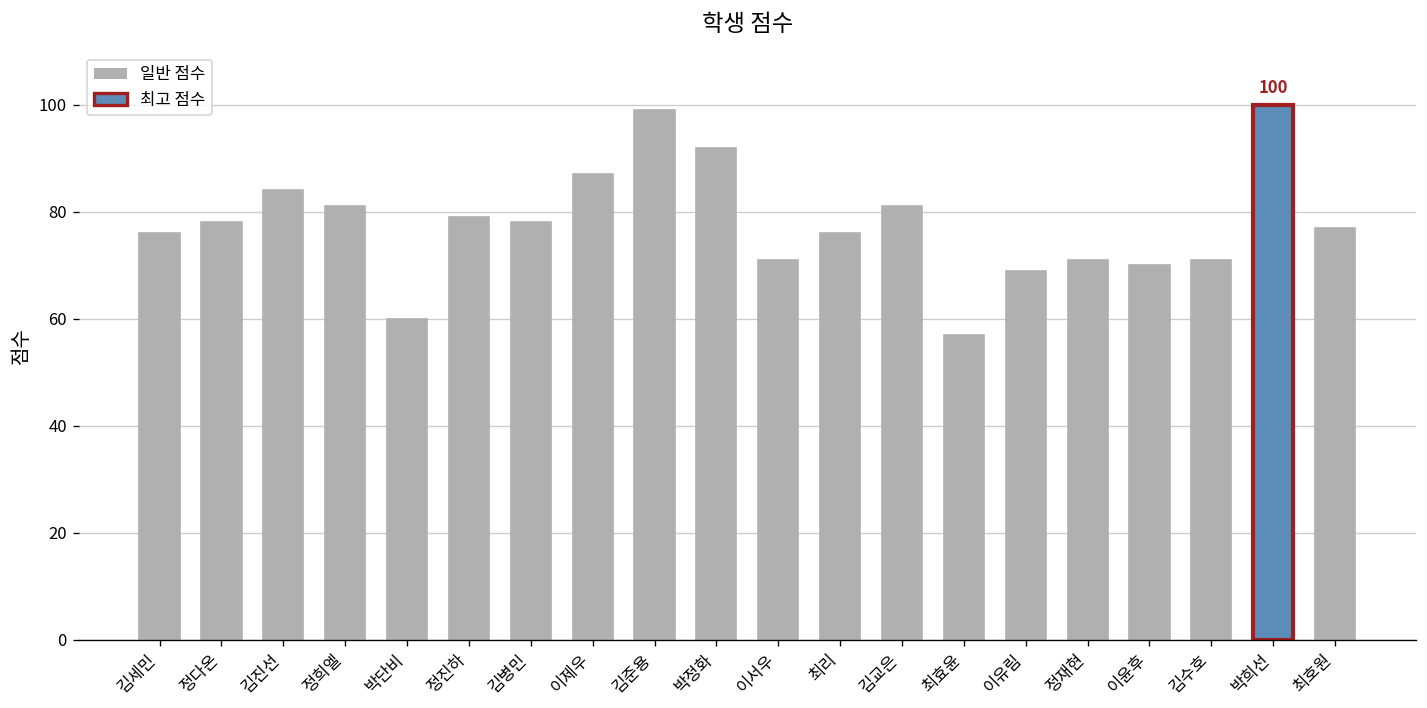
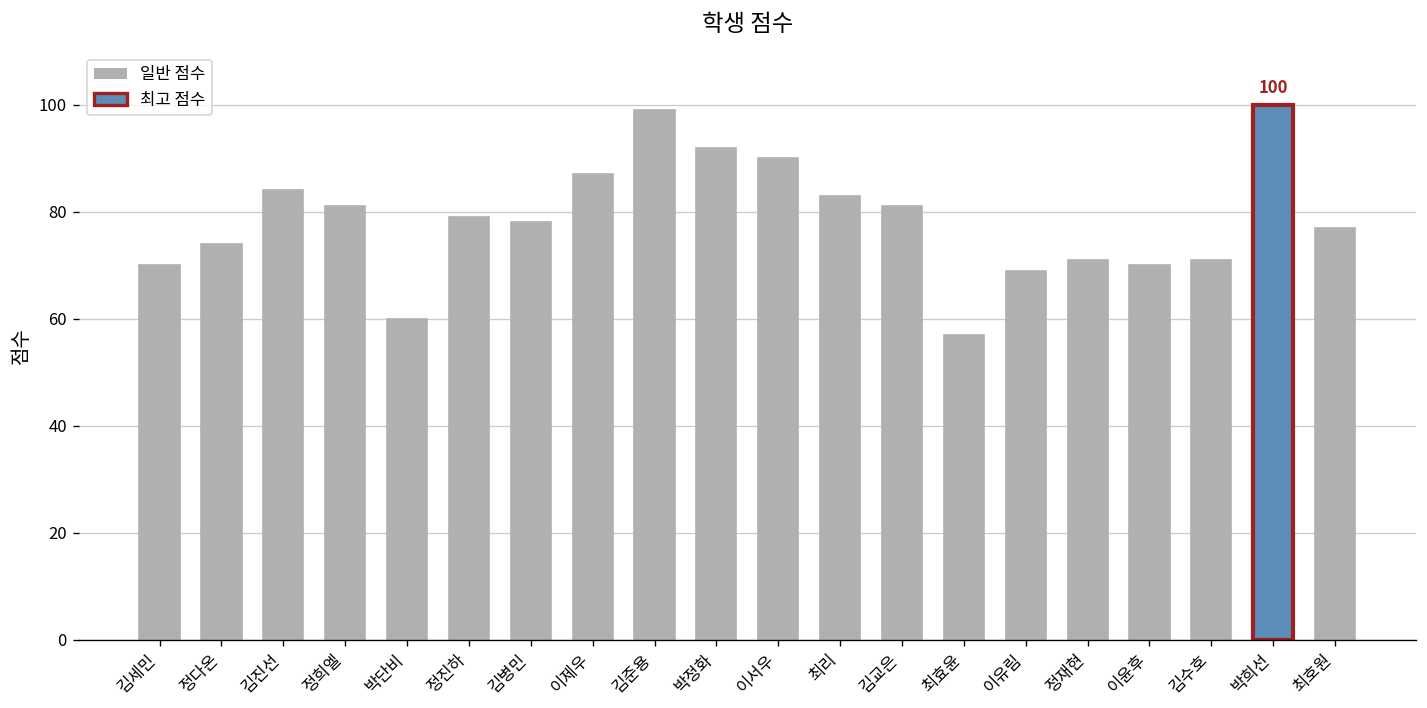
  {
-   "김세민": 76,
-   "정다온": 78,
+   "김세민": 70,
+   "정다온": 74,
    "김진선": 84,
    "정희엘": 81,
    "박단비": 60,
    "정진하": 79,
    "김병민": 78,
    "이제우": 87,
    "김준용": 99,
    "박정화": 92,
-   "이서우": 71,
-   "최리": 76,
+   "이서우": 90,
+   "최리": 83,
    "김교은": 81,
    "최효윤": 57,
    "이유림": 69,
    "정재현": 71,
    "이윤후": 70,
    "김수호": 71,
    "최호원": 77
  }
